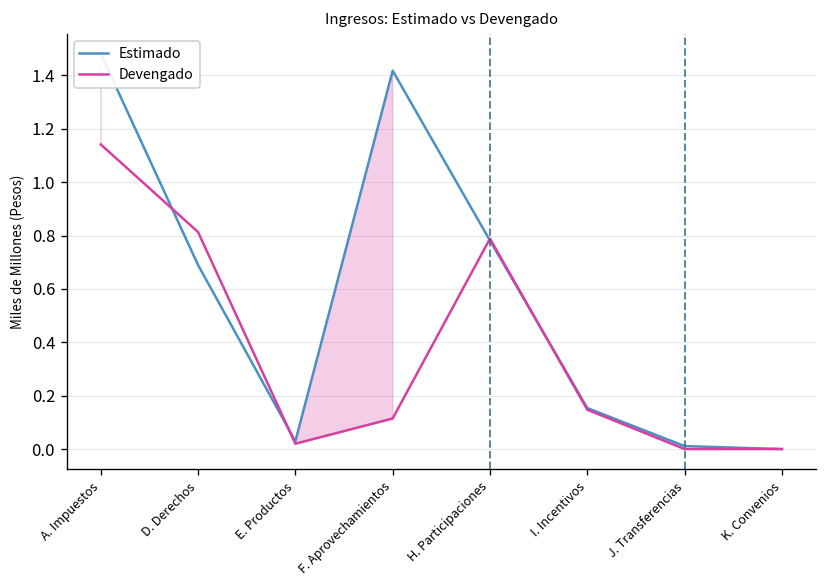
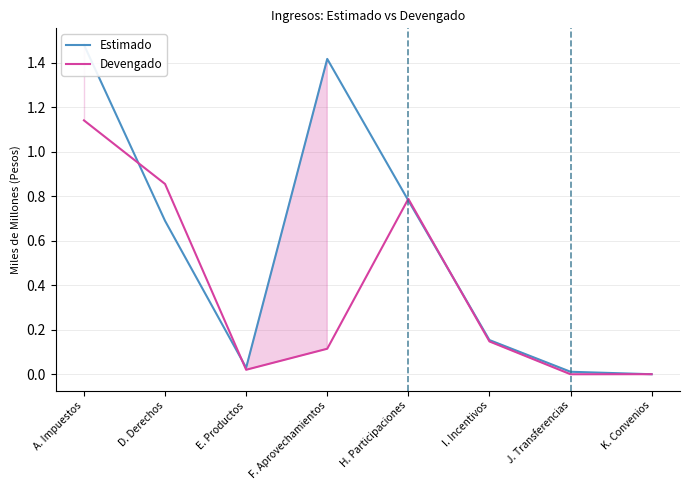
  {
    "Estimado": {
      "D. Derechos": 0.69,
      "F. Aprovechamientos": 1.42
    },
    "Devengado": {
      "A. Impuestos": 1.14,
-     "D. Derechos": 0.81,
+     "D. Derechos": 0.86,
      "F. Aprovechamientos": 0.11
    }
  }
